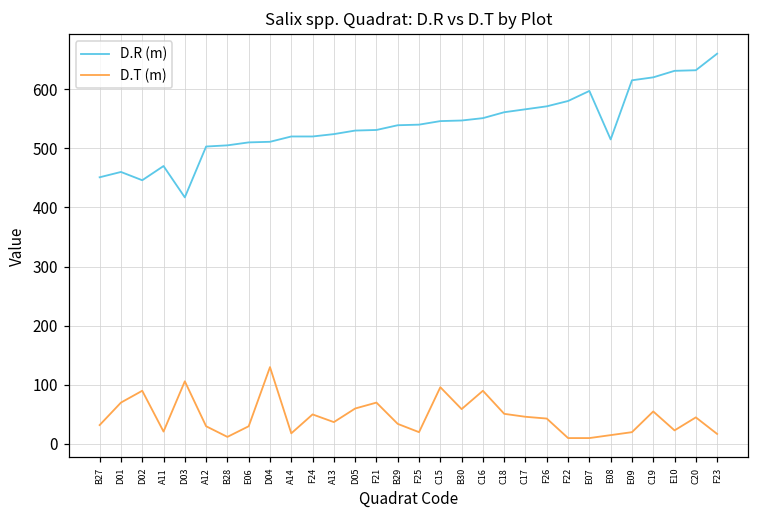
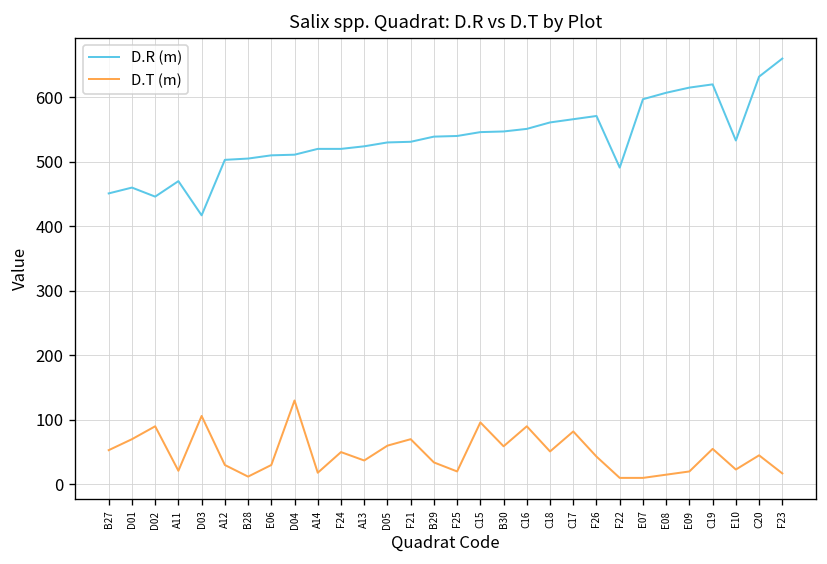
  {
    "D.R (m)": {
      "B27": 450,
      "D01": 460,
      "D02": 450,
      "A11": 470,
      "D03": 420,
      "A12": 500,
      "B28": 510,
      "E06": 510,
      "D04": 510,
      "A14": 520,
      "F24": 520,
      "A13": 520,
      "D05": 530,
      "F21": 530,
      "B29": 540,
      "F25": 540,
      "C15": 550,
      "B30": 550,
      "C16": 550,
      "C18": 560,
      "C17": 570,
      "F26": 570,
-     "F22": 580,
+     "F22": 490,
      "E07": 600,
-     "E08": 520,
+     "E08": 610,
      "E09": 620,
      "C19": 620,
-     "E10": 630,
+     "E10": 530,
      "C20": 630,
      "F23": 660
    },
    "D.T (m)": {
-     "B27": 30,
+     "B27": 50,
      "D01": 70,
      "D02": 90,
      "A11": 20,
      "D03": 110,
      "A12": 30,
      "B28": 10,
      "E06": 30,
      "D04": 130,
      "A14": 20,
      "F24": 50,
      "A13": 40,
      "D05": 60,
      "F21": 70,
      "B29": 30,
      "F25": 20,
      "C15": 100,
      "B30": 60,
      "C16": 90,
      "C18": 50,
-     "C17": 50,
+     "C17": 80,
      "F26": 40,
      "F22": 10,
      "E07": 10,
      "E08": 20,
      "E09": 20,
      "C19": 60,
      "E10": 20,
      "C20": 50,
      "F23": 20
    }
  }
